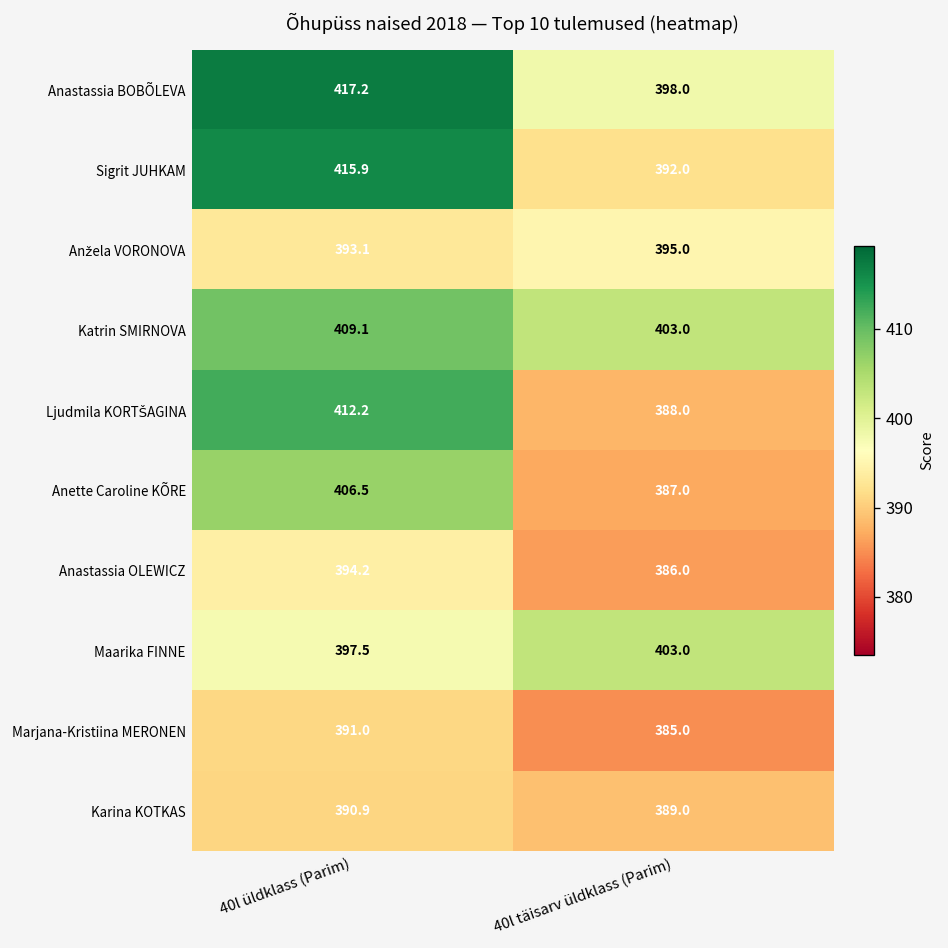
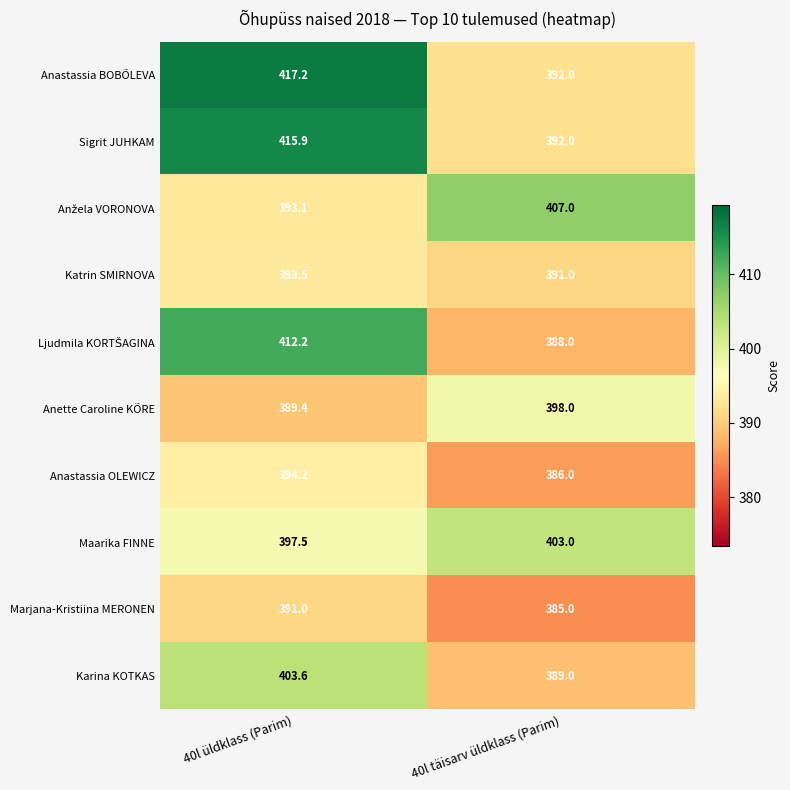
  {
    "Anastassia BOBÕLEVA": {
      "40l üldklass (Parim)": 417.2,
-     "40l täisarv üldklass (Parim)": 398.0
+     "40l täisarv üldklass (Parim)": 392.0
    },
    "Sigrit JUHKAM": {
      "40l üldklass (Parim)": 415.9,
      "40l täisarv üldklass (Parim)": 392.0
    },
    "Anžela VORONOVA": {
      "40l üldklass (Parim)": 393.1,
-     "40l täisarv üldklass (Parim)": 395.0
+     "40l täisarv üldklass (Parim)": 407.0
    },
    "Katrin SMIRNOVA": {
-     "40l üldklass (Parim)": 409.1,
-     "40l täisarv üldklass (Parim)": 403.0
+     "40l üldklass (Parim)": 393.5,
+     "40l täisarv üldklass (Parim)": 391.0
    },
    "Ljudmila KORTŠAGINA": {
      "40l üldklass (Parim)": 412.2,
      "40l täisarv üldklass (Parim)": 388.0
    },
    "Anette Caroline KÕRE": {
-     "40l üldklass (Parim)": 406.5,
-     "40l täisarv üldklass (Parim)": 387.0
+     "40l üldklass (Parim)": 389.4,
+     "40l täisarv üldklass (Parim)": 398.0
    },
    "Anastassia OLEWICZ": {
      "40l üldklass (Parim)": 394.2,
      "40l täisarv üldklass (Parim)": 386.0
    },
    "Maarika FINNE": {
      "40l üldklass (Parim)": 397.5,
      "40l täisarv üldklass (Parim)": 403.0
    },
    "Marjana-Kristiina MERONEN": {
      "40l üldklass (Parim)": 391.0,
      "40l täisarv üldklass (Parim)": 385.0
    },
    "Karina KOTKAS": {
-     "40l üldklass (Parim)": 390.9,
+     "40l üldklass (Parim)": 403.6,
      "40l täisarv üldklass (Parim)": 389.0
    }
  }
